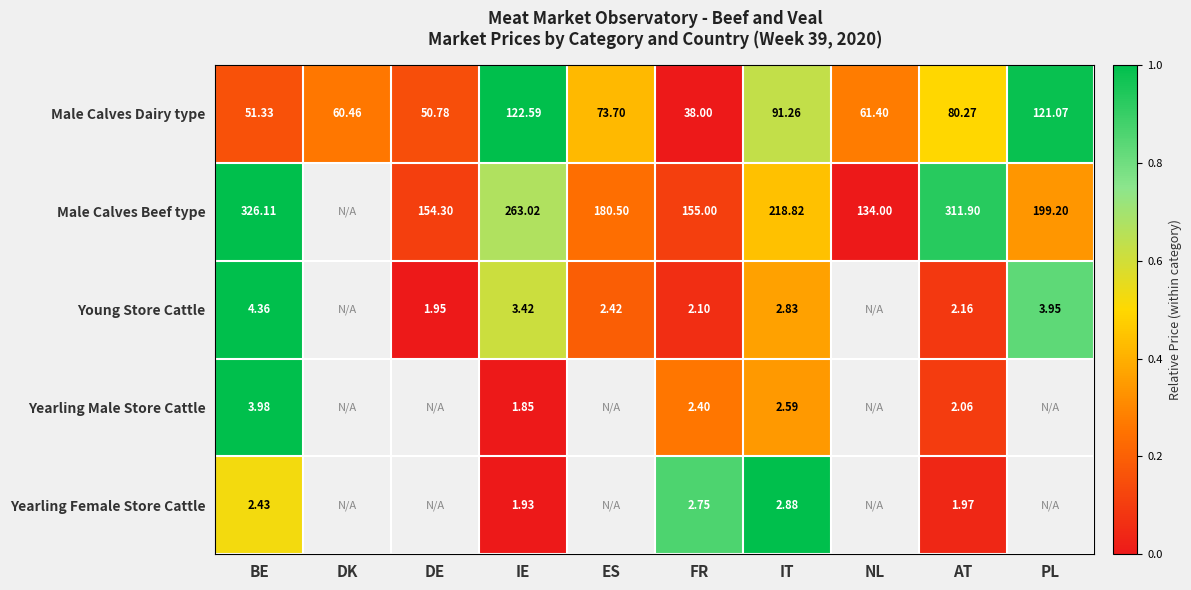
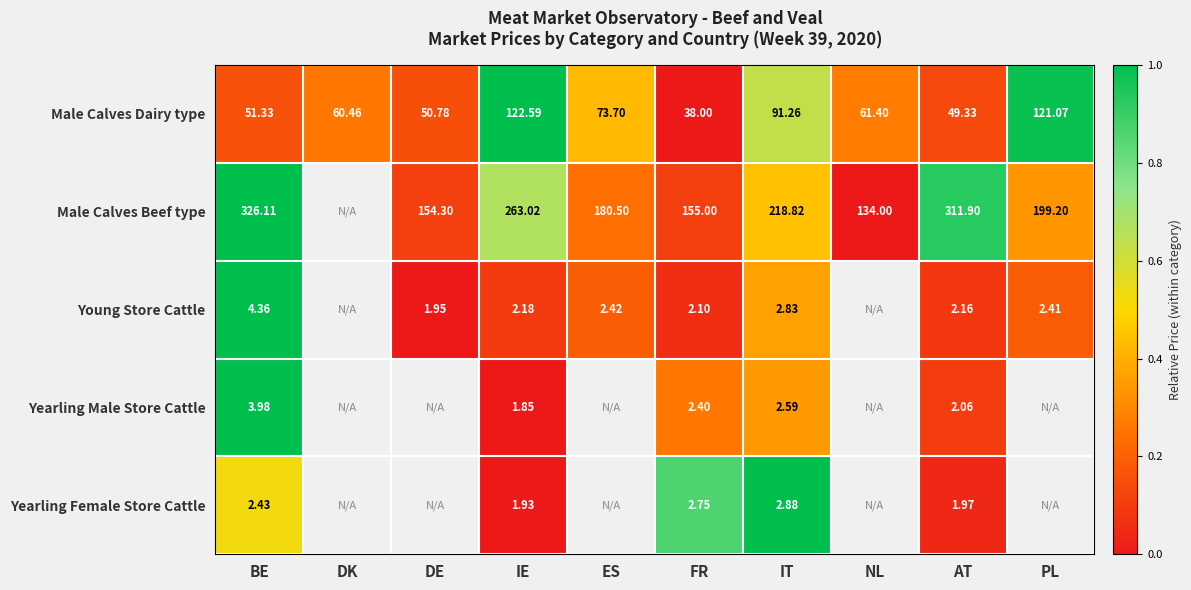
  {
    "Male Calves Dairy type": {
      "BE": 51.33,
      "DK": 60.46,
      "DE": 50.78,
      "IE": 122.59,
      "ES": 73.70,
      "FR": 38.00,
      "IT": 91.26,
      "NL": 61.40,
-     "AT": 80.27,
+     "AT": 49.33,
      "PL": 121.07
    },
    "Male Calves Beef type": {
      "BE": 326.11,
      "DE": 154.30,
      "IE": 263.02,
      "ES": 180.50,
      "FR": 155.00,
      "IT": 218.82,
      "NL": 134.00,
      "AT": 311.90,
      "PL": 199.20
    },
    "Young Store Cattle": {
      "BE": 4.36,
      "DE": 1.95,
-     "IE": 3.42,
+     "IE": 2.18,
      "ES": 2.42,
      "FR": 2.10,
      "IT": 2.83,
      "AT": 2.16,
-     "PL": 3.95
+     "PL": 2.41
    },
    "Yearling Male Store Cattle": {
      "BE": 3.98,
      "IE": 1.85,
      "FR": 2.40,
      "IT": 2.59,
      "AT": 2.06
    },
    "Yearling Female Store Cattle": {
      "BE": 2.43,
      "IE": 1.93,
      "FR": 2.75,
      "IT": 2.88,
      "AT": 1.97
    }
  }
